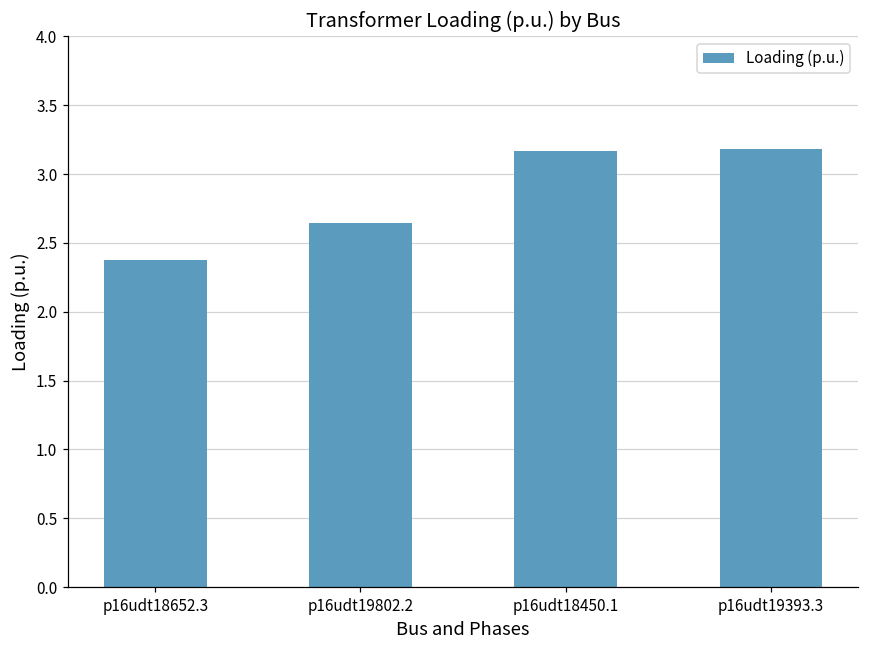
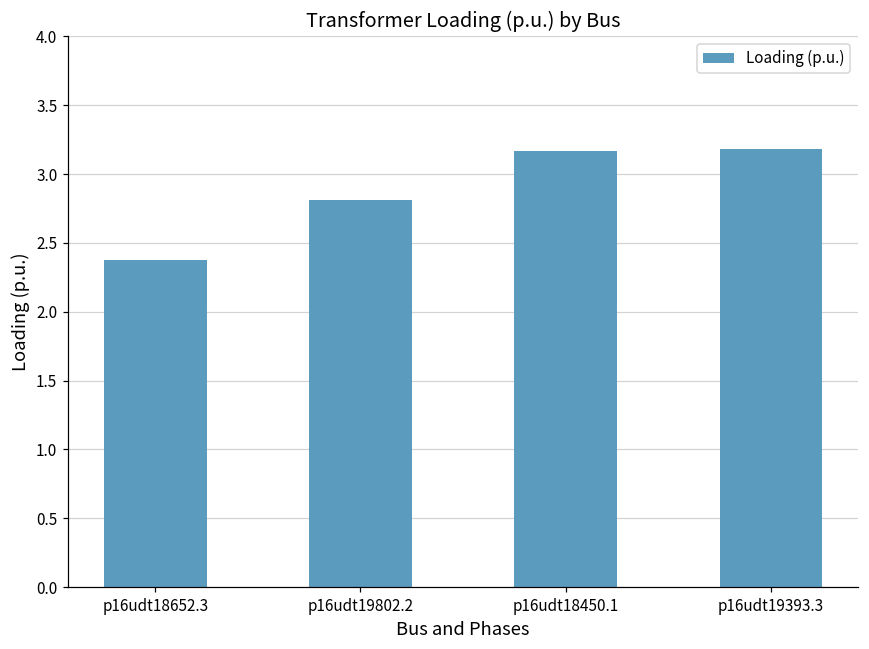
  {
    "p16udt18652.3": 2.38,
-   "p16udt19802.2": 2.64,
+   "p16udt19802.2": 2.81,
    "p16udt18450.1": 3.17,
    "p16udt19393.3": 3.18
  }
